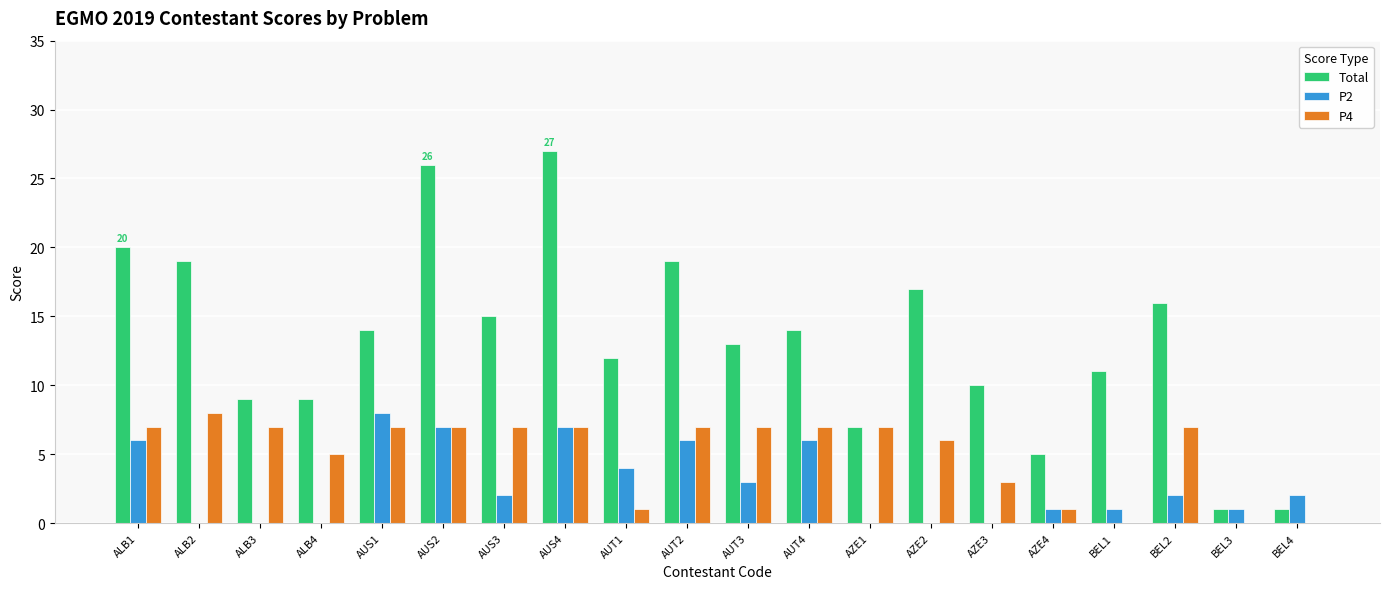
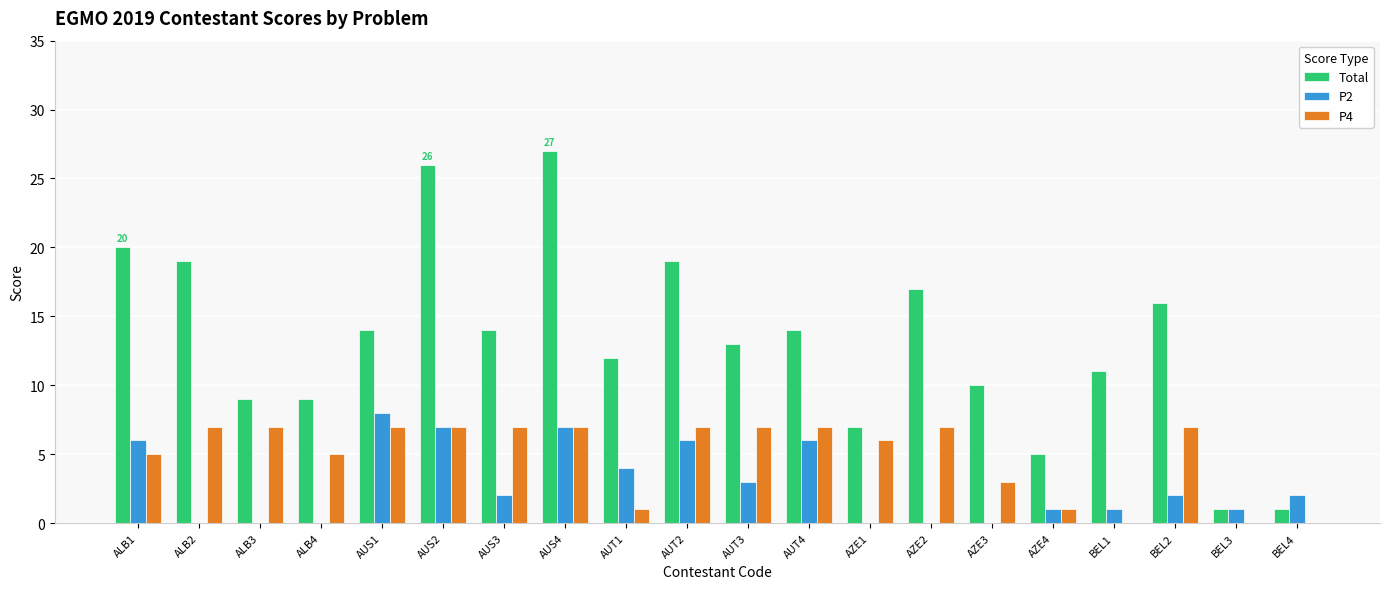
  {
    "Total": {
      "ALB2": 19,
      "ALB3": 9,
      "ALB4": 9,
      "AUS1": 14,
-     "AUS3": 15,
+     "AUS3": 14,
      "AUT1": 12,
      "AUT2": 19,
      "AUT3": 13,
      "AUT4": 14,
      "AZE1": 7,
      "AZE2": 17,
      "AZE3": 10,
      "AZE4": 5,
      "BEL1": 11,
      "BEL2": 16,
      "BEL3": 1,
      "BEL4": 1
    },
    "P2": {
      "ALB1": 6,
      "ALB2": 0,
      "ALB3": 0,
      "ALB4": 0,
      "AUS1": 8,
      "AUS2": 7,
      "AUS3": 2,
      "AUS4": 7,
      "AUT1": 4,
      "AUT2": 6,
      "AUT3": 3,
      "AUT4": 6,
      "AZE1": 0,
      "AZE2": 0,
      "AZE3": 0,
      "AZE4": 1,
      "BEL1": 1,
      "BEL2": 2,
      "BEL3": 1,
      "BEL4": 2
    },
    "P4": {
-     "ALB1": 7,
-     "ALB2": 8,
+     "ALB1": 5,
+     "ALB2": 7,
      "ALB3": 7,
      "ALB4": 5,
      "AUS1": 7,
      "AUS2": 7,
      "AUS3": 7,
      "AUS4": 7,
      "AUT1": 1,
      "AUT2": 7,
      "AUT3": 7,
      "AUT4": 7,
-     "AZE1": 7,
-     "AZE2": 6,
+     "AZE1": 6,
+     "AZE2": 7,
      "AZE3": 3,
      "AZE4": 1,
      "BEL1": 0,
      "BEL2": 7,
      "BEL3": 0,
      "BEL4": 0
    }
  }
